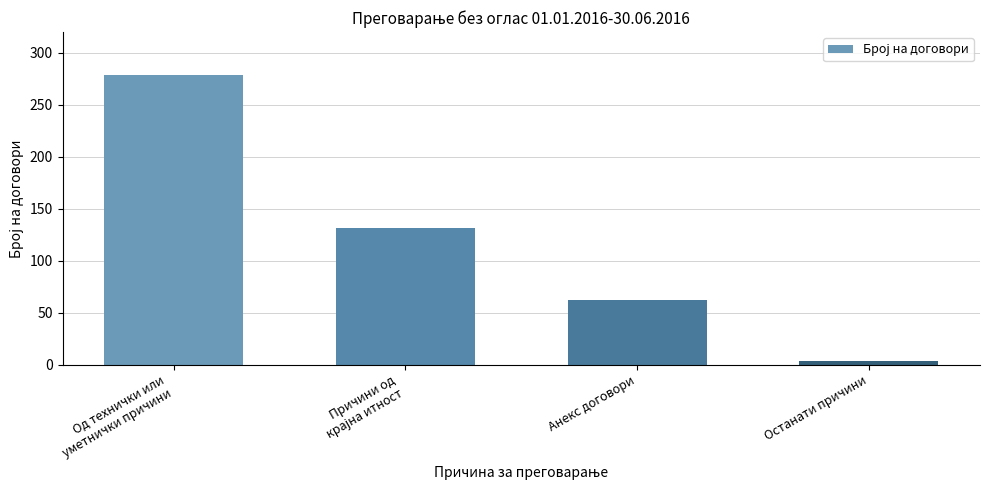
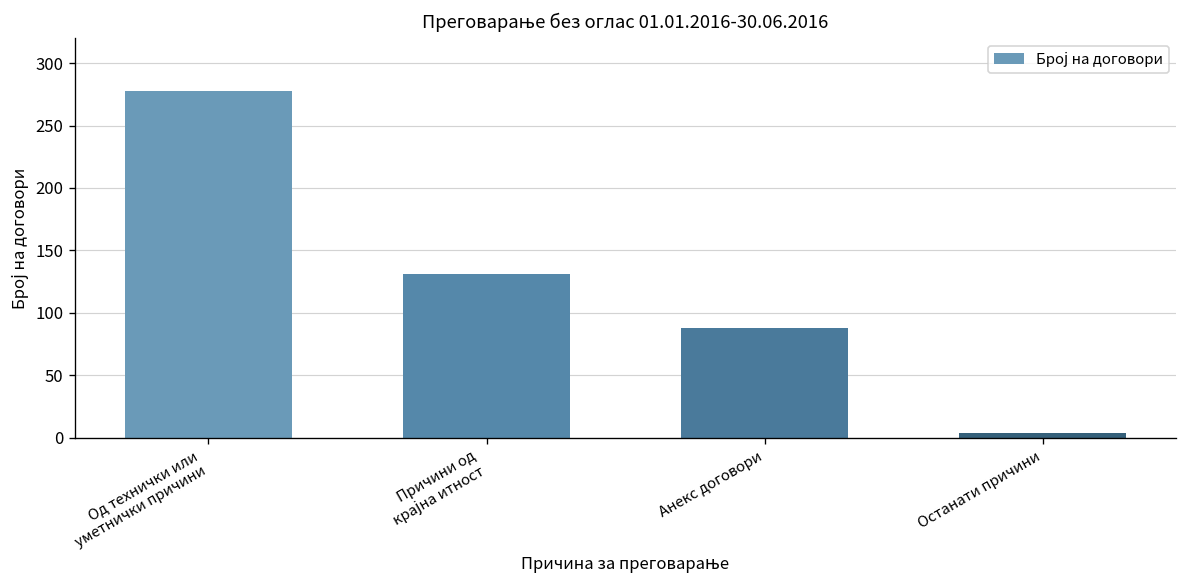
  {
    "Од технички или уметнички причини": 278,
    "Причини од крајна итност": 131,
-   "Анекс договори": 62,
+   "Анекс договори": 88,
    "Останати причини": 4
  }
